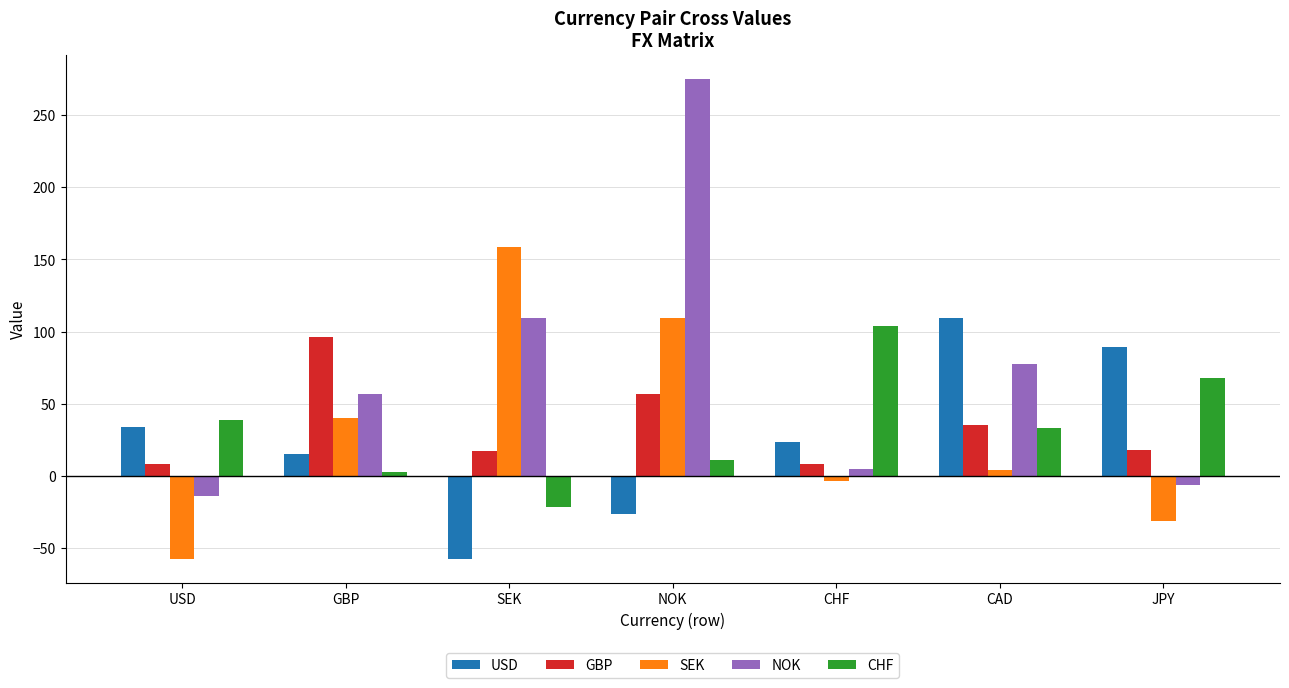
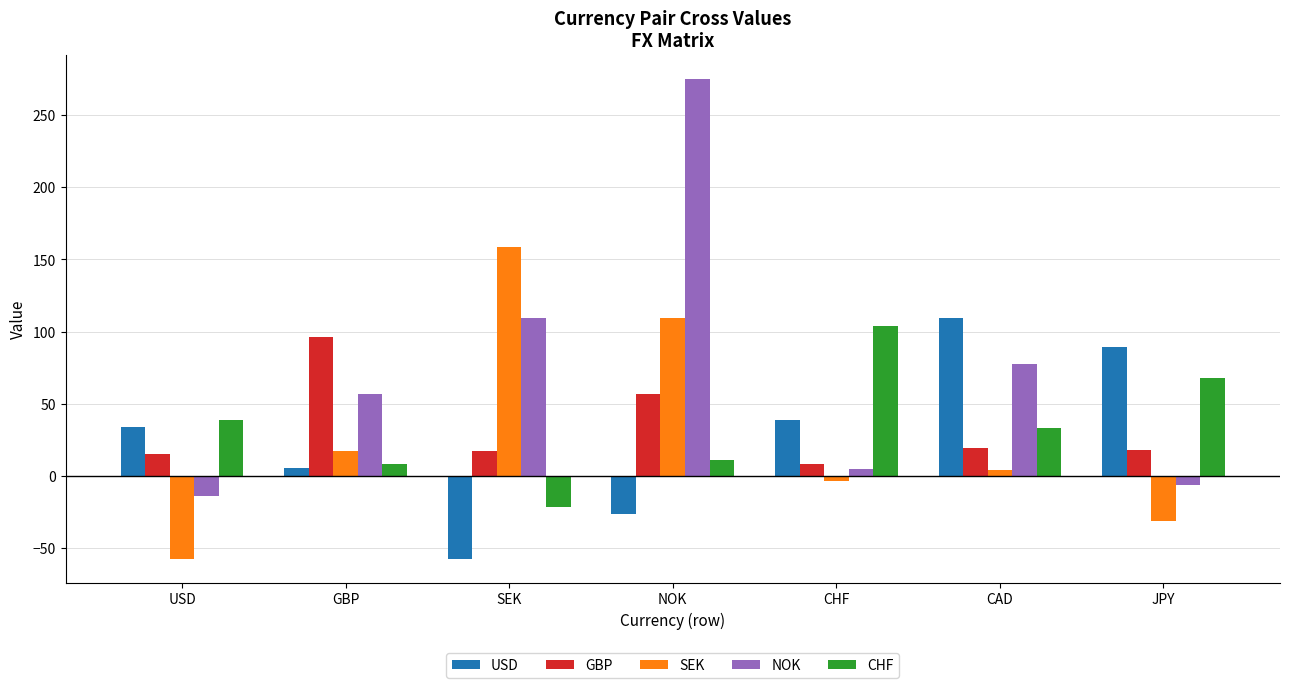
  {
    "USD": {
      "USD": 34,
-     "GBP": 15,
+     "GBP": 6,
      "SEK": -57,
      "NOK": -27,
-     "CHF": 23,
+     "CHF": 38,
      "CAD": 109,
      "JPY": 89
    },
    "GBP": {
-     "USD": 8,
+     "USD": 15,
      "GBP": 96,
      "SEK": 17,
      "NOK": 57,
      "CHF": 8,
-     "CAD": 35,
+     "CAD": 20,
      "JPY": 18
    },
    "SEK": {
      "USD": -57,
-     "GBP": 40,
+     "GBP": 17,
      "SEK": 159,
      "NOK": 110,
      "CHF": -3,
      "CAD": 4,
      "JPY": -31
    },
    "NOK": {
      "USD": -14,
      "GBP": 57,
      "SEK": 110,
      "NOK": 275,
      "CHF": 5,
      "CAD": 77,
      "JPY": -6
    },
    "CHF": {
      "USD": 38,
-     "GBP": 3,
+     "GBP": 8,
      "SEK": -22,
      "NOK": 11,
      "CHF": 104,
      "CAD": 33,
      "JPY": 68
    }
  }
